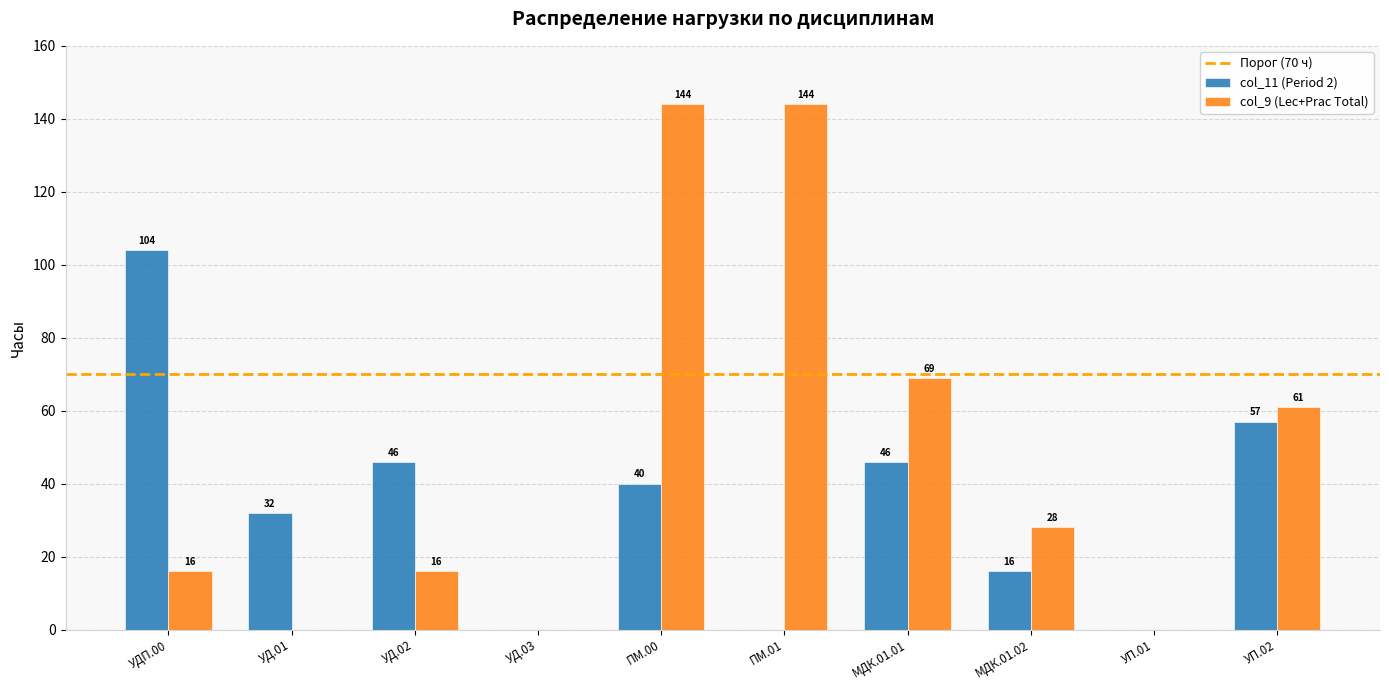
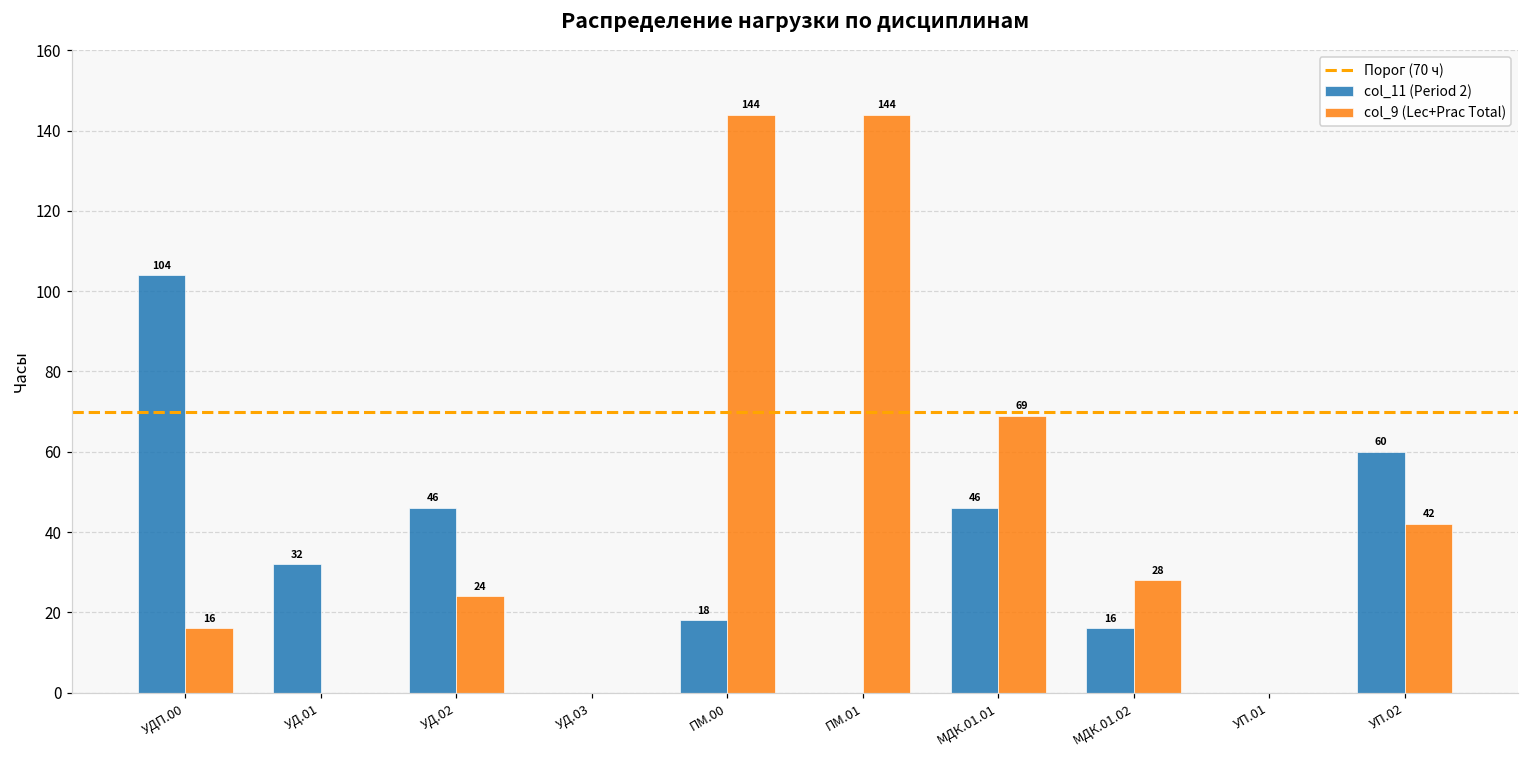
  {
    "col_11 (Period 2)": {
      "УДП.00": 104,
      "УД.01": 32,
      "УД.02": 46,
-     "ПМ.00": 40,
+     "ПМ.00": 18,
      "МДК.01.01": 46,
      "МДК.01.02": 16,
-     "УП.02": 57
+     "УП.02": 60
    },
    "col_9 (Lec+Prac Total)": {
      "УДП.00": 16,
-     "УД.02": 16,
+     "УД.02": 24,
      "ПМ.00": 144,
      "ПМ.01": 144,
      "МДК.01.01": 69,
      "МДК.01.02": 28,
-     "УП.02": 61
+     "УП.02": 42
    }
  }
